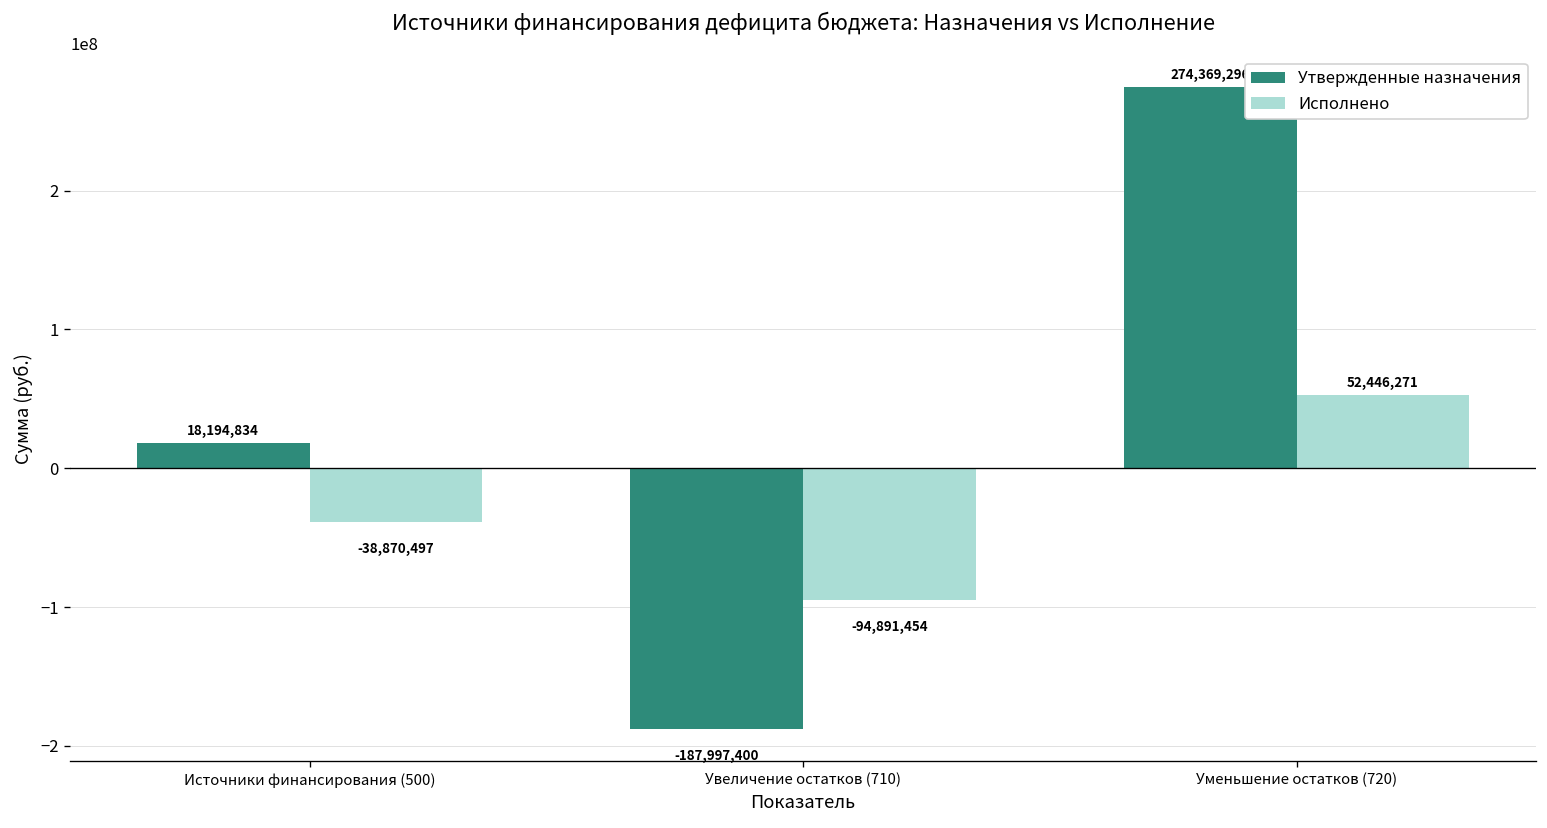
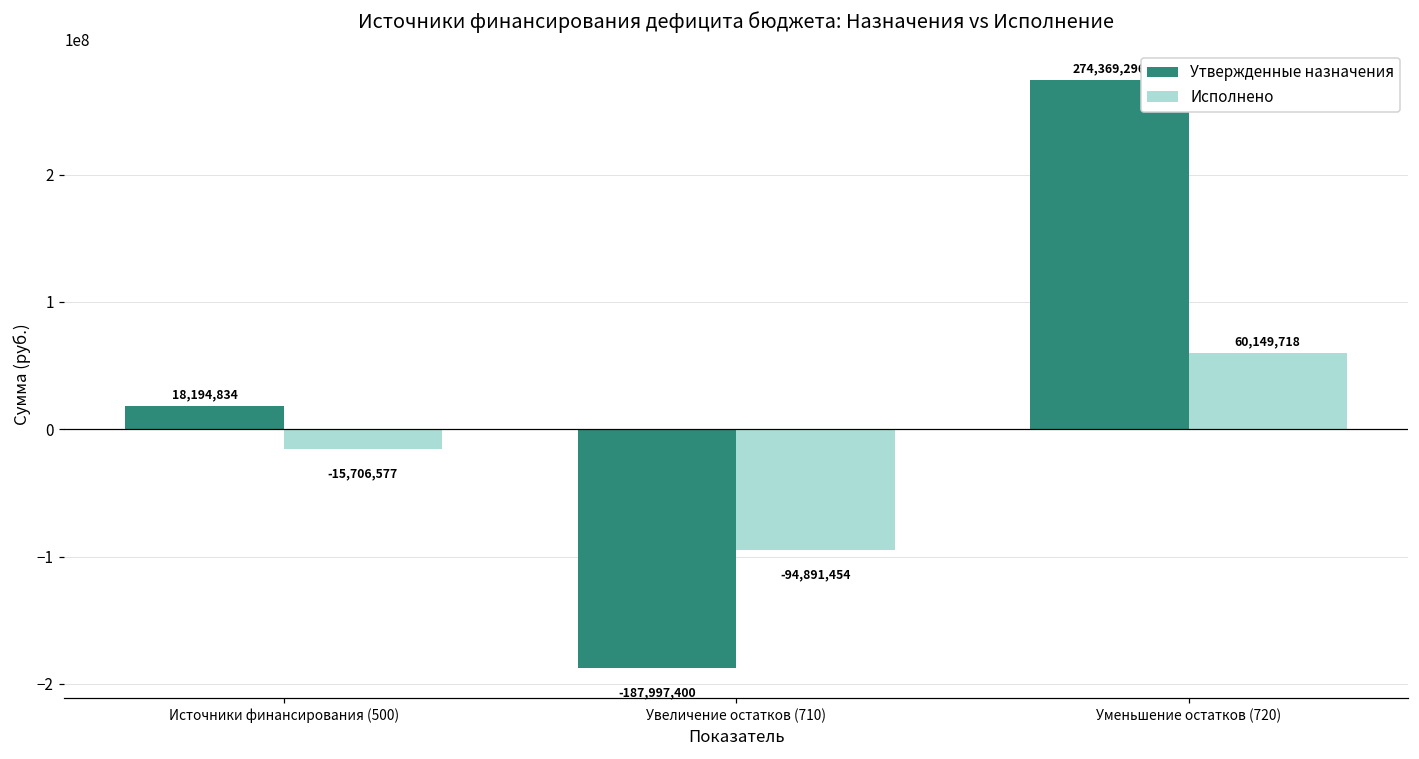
  {
    "Утвержденные назначения": {
      "Источники финансирования (500)": "18,194,834",
      "Увеличение остатков (710)": "-187,997,400"
    },
    "Исполнено": {
-     "Источники финансирования (500)": "-38,870,497",
+     "Источники финансирования (500)": "-15,706,577",
      "Увеличение остатков (710)": "-94,891,454",
-     "Уменьшение остатков (720)": "52,446,271"
+     "Уменьшение остатков (720)": "60,149,718"
    }
  }
